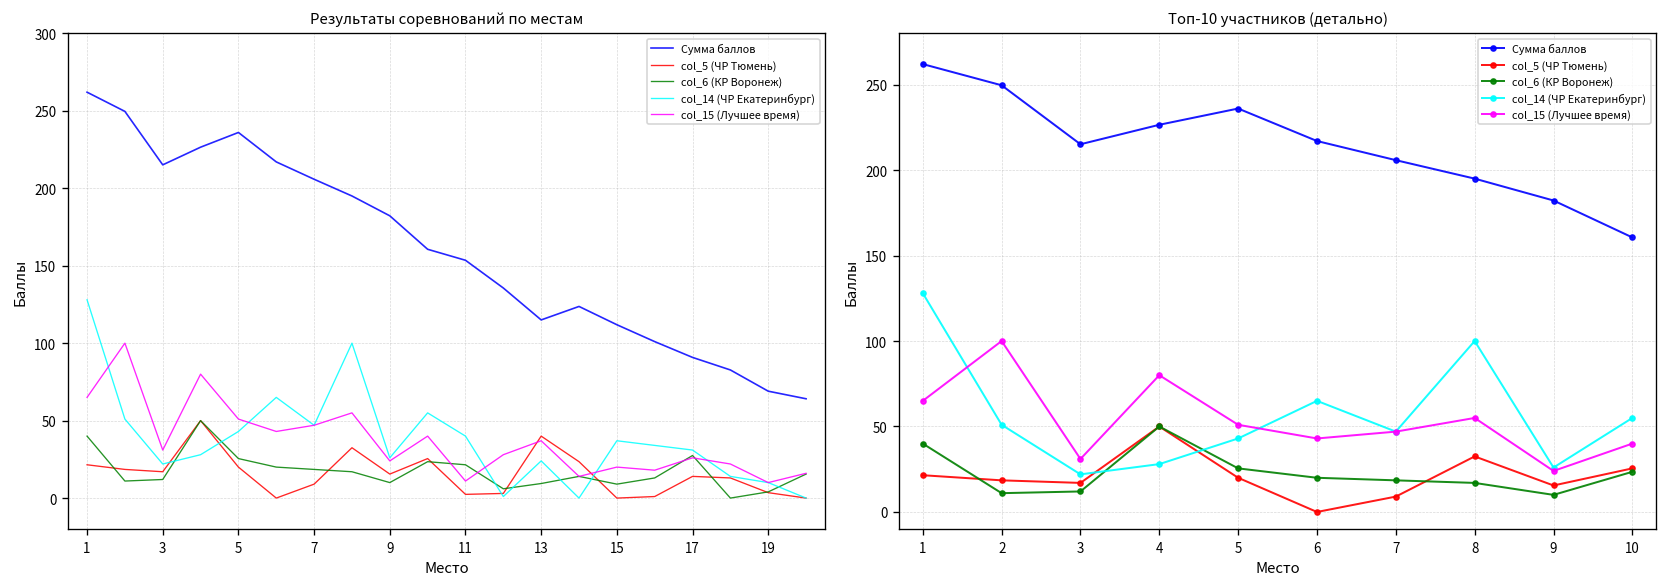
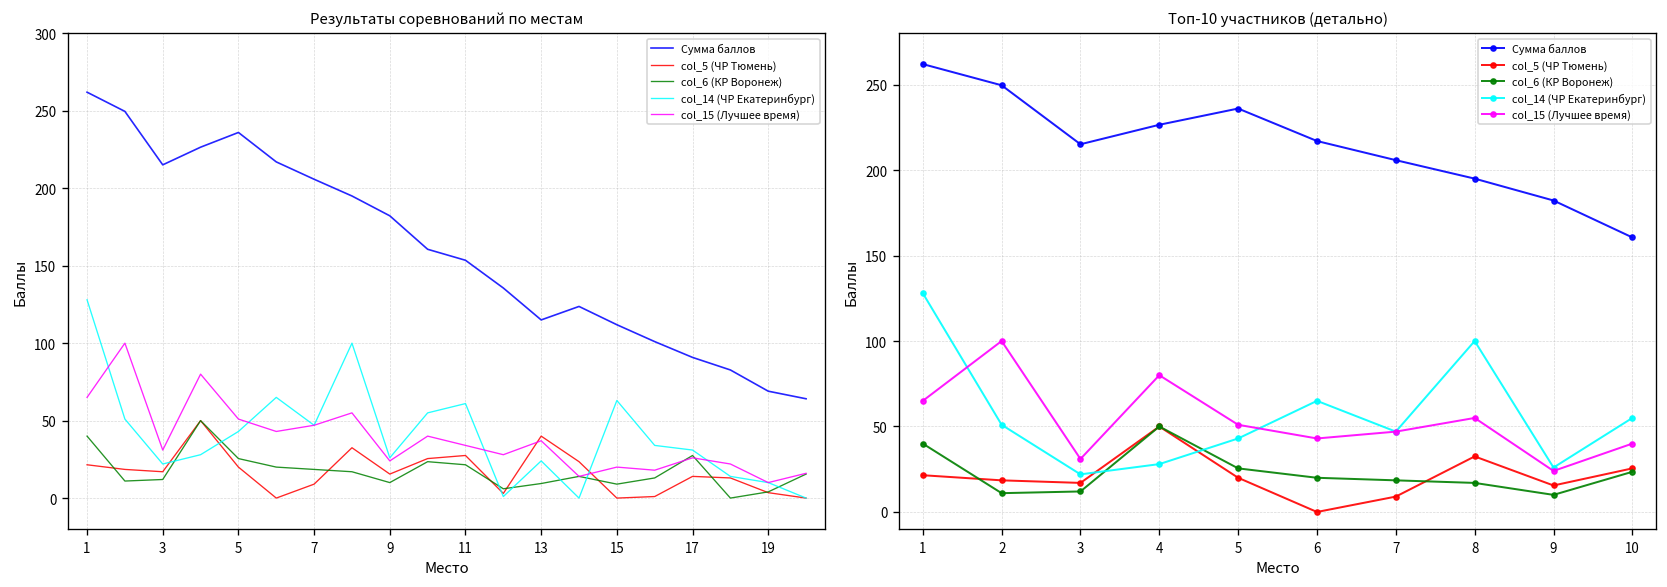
  {
    "Результаты соревнований по местам": {
      "Сумма баллов": {
        "1": 262,
        "3": 215,
        "5": 236,
        "7": 206,
        "9": 182,
        "11": 154,
        "13": 115,
        "15": 112,
        "17": 91,
        "19": 69
      },
      "col_5 (ЧР Тюмень)": {
        "1": 22,
        "3": 17,
        "5": 20,
        "7": 9,
        "9": 16,
-       "11": 2,
+       "11": 28,
        "13": 40,
        "15": 0,
        "17": 14
      },
      "col_6 (КР Воронеж)": {
        "1": 40,
        "3": 12,
        "5": 26,
        "7": 19,
        "9": 10,
        "11": 22,
        "13": 9,
        "15": 9
      },
      "col_14 (ЧР Екатеринбург)": {
        "1": 128,
        "3": 22,
        "5": 43,
        "9": 26,
-       "11": 40,
+       "11": 61,
        "13": 24,
-       "15": 37,
+       "15": 63,
        "17": 31
      },
      "col_15 (Лучшее время)": {
        "1": 65,
        "3": 31,
        "5": 51,
        "9": 24,
-       "11": 11,
+       "11": 34,
        "13": 37,
        "15": 20
      }
    },
    "Топ-10 участников (детально)": {
      "Сумма баллов": {
        "1": 262,
        "2": 250,
        "3": 215,
        "4": 227,
        "5": 236,
        "6": 217,
        "7": 206,
        "8": 195,
        "9": 182,
        "10": 161
      },
      "col_5 (ЧР Тюмень)": {
        "1": 22,
        "2": 19,
        "3": 17,
        "5": 20,
        "6": 0,
        "7": 9,
        "8": 33,
        "9": 16,
        "10": 26
      },
      "col_6 (КР Воронеж)": {
        "1": 40,
        "2": 11,
        "3": 12,
        "5": 26,
        "6": 20,
        "7": 19,
        "8": 17,
        "9": 10,
        "10": 24
      },
      "col_14 (ЧР Екатеринбург)": {
        "1": 128,
        "2": 51,
        "3": 22,
        "4": 28,
        "5": 43,
        "6": 65,
        "8": 100,
        "9": 26,
        "10": 55
      },
      "col_15 (Лучшее время)": {
        "1": 65,
        "2": 100,
        "3": 31,
        "4": 80,
        "5": 51,
        "6": 43,
        "8": 55,
        "9": 24,
        "10": 40
      }
    }
  }
